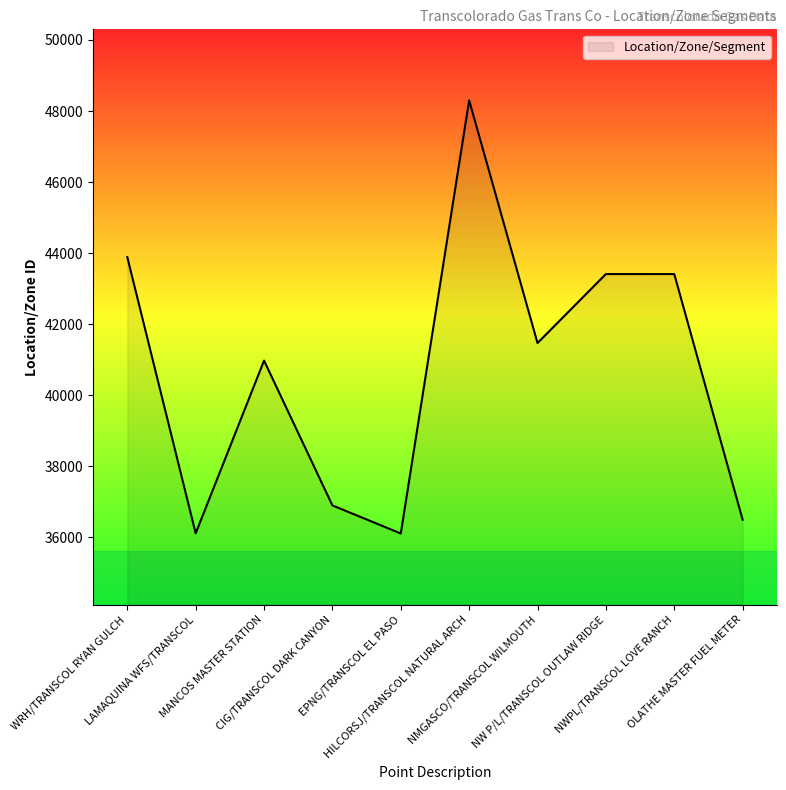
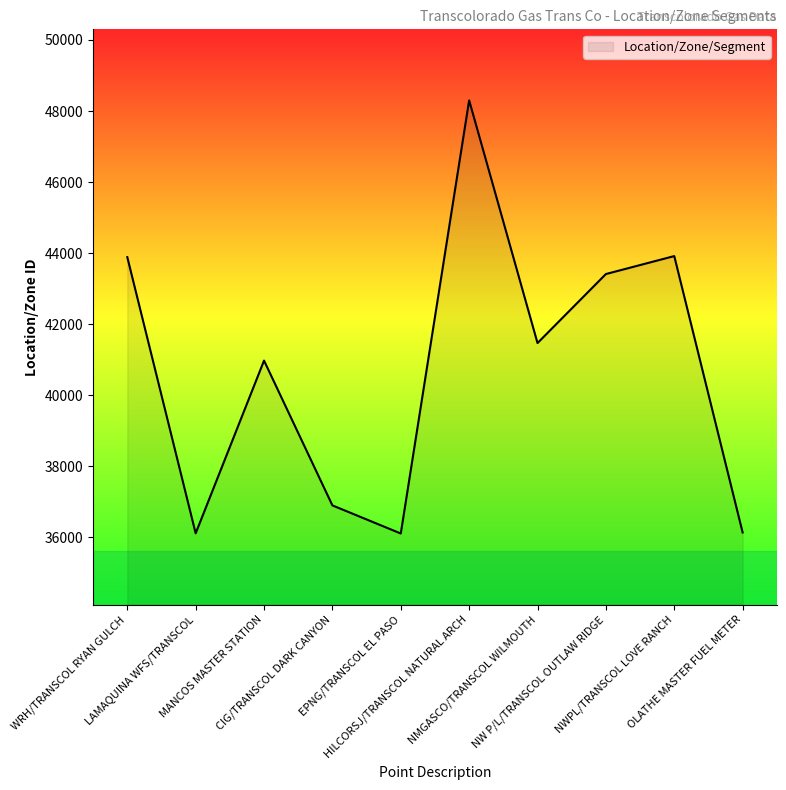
  {
    "WRH/TRANSCOL RYAN GULCH": 43900,
    "LAMAQUINA WFS/TRANSCOL": 36100,
    "MANCOS MASTER STATION": 41000,
    "CIG/TRANSCOL DARK CANYON": 36900,
    "EPNG/TRANSCOL EL PASO": 36100,
    "HILCORSJ/TRANSCOL NATURAL ARCH": 48300,
    "NMGASCO/TRANSCOL WILMOUTH": 41500,
    "NW P/L/TRANSCOL OUTLAW RIDGE": 43400,
-   "NWPL/TRANSCOL LOVE RANCH": 43400,
-   "OLATHE MASTER FUEL METER": 36500
+   "NWPL/TRANSCOL LOVE RANCH": 43900,
+   "OLATHE MASTER FUEL METER": 36100
  }
